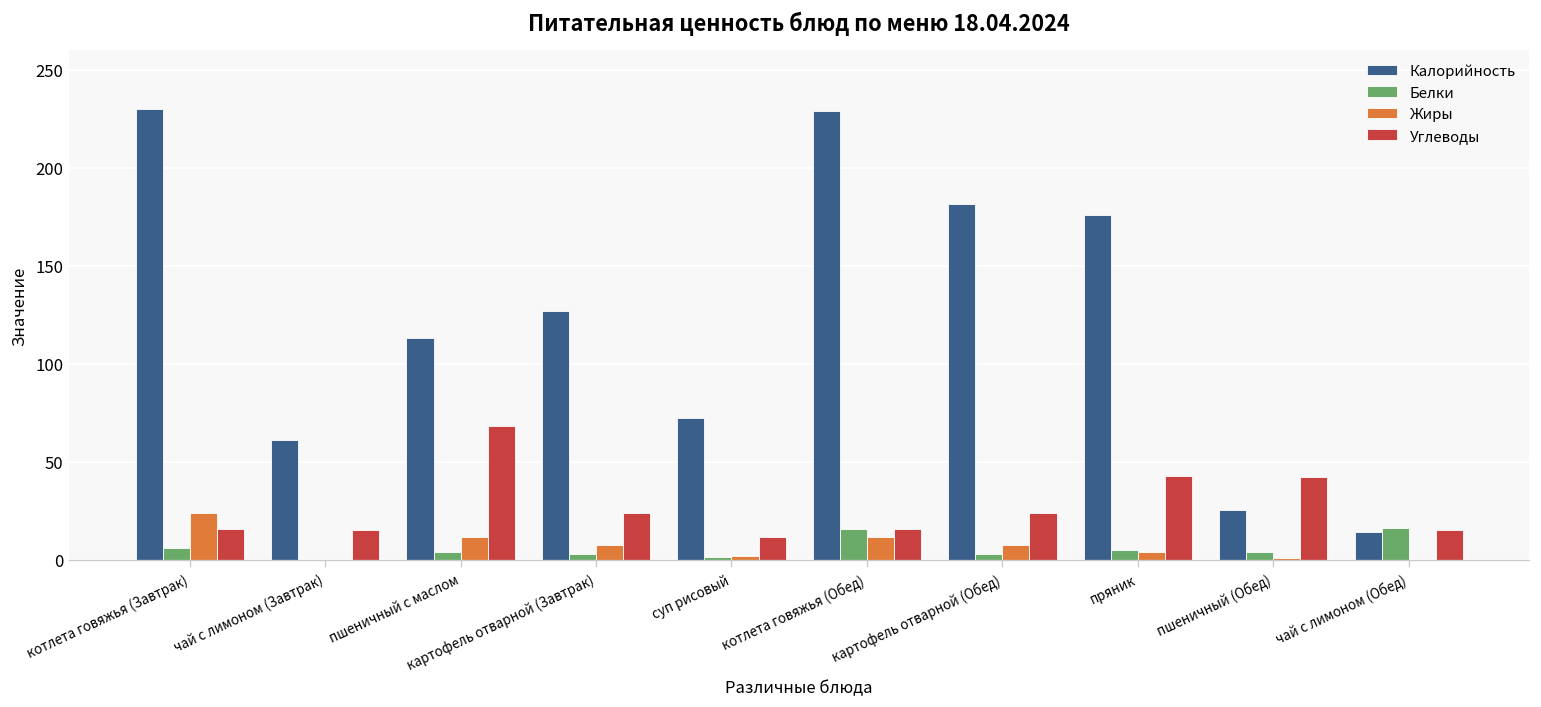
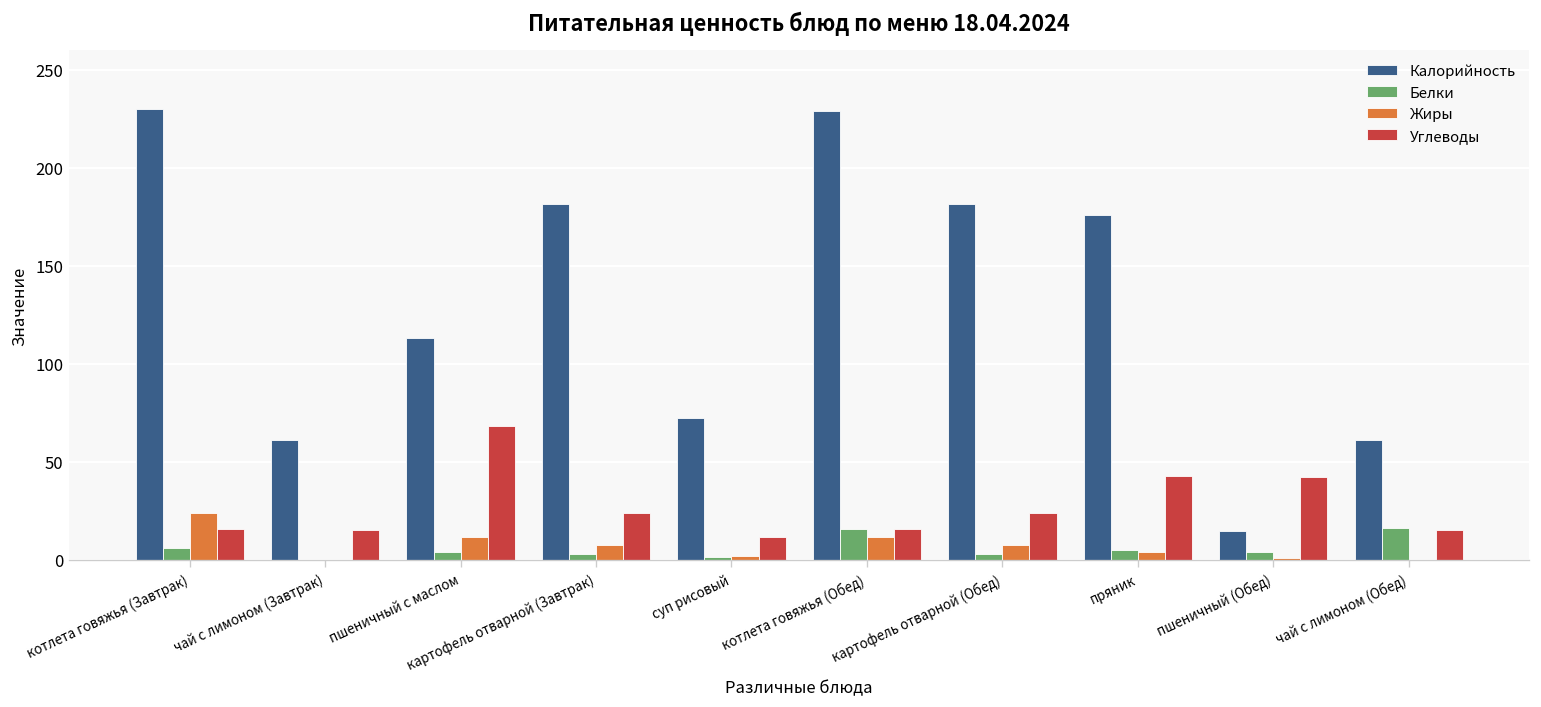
  {
    "Калорийность": {
      "котлета говяжья (Завтрак)": 230,
      "чай с лимоном (Завтрак)": 61,
      "пшеничный с маслом": 113,
-     "картофель отварной (Завтрак)": 127,
+     "картофель отварной (Завтрак)": 182,
      "суп рисовый": 73,
      "котлета говяжья (Обед)": 229,
      "картофель отварной (Обед)": 182,
      "пряник": 176,
-     "пшеничный (Обед)": 25,
-     "чай с лимоном (Обед)": 14
+     "пшеничный (Обед)": 15,
+     "чай с лимоном (Обед)": 61
    },
    "Белки": {
      "котлета говяжья (Завтрак)": 6,
      "пшеничный с маслом": 4,
      "картофель отварной (Завтрак)": 3,
      "суп рисовый": 2,
      "котлета говяжья (Обед)": 16,
      "картофель отварной (Обед)": 3,
      "пряник": 5,
      "пшеничный (Обед)": 4,
      "чай с лимоном (Обед)": 16
    },
    "Жиры": {
      "котлета говяжья (Завтрак)": 24,
      "чай с лимоном (Завтрак)": 0,
      "пшеничный с маслом": 12,
      "картофель отварной (Завтрак)": 8,
      "суп рисовый": 2,
      "котлета говяжья (Обед)": 12,
      "картофель отварной (Обед)": 8,
      "пряник": 4,
      "чай с лимоном (Обед)": 0
    },
    "Углеводы": {
      "котлета говяжья (Завтрак)": 16,
      "чай с лимоном (Завтрак)": 15,
      "пшеничный с маслом": 68,
      "картофель отварной (Завтрак)": 24,
      "суп рисовый": 12,
      "котлета говяжья (Обед)": 16,
      "картофель отварной (Обед)": 24,
      "пряник": 43,
      "пшеничный (Обед)": 42,
      "чай с лимоном (Обед)": 15
    }
  }
